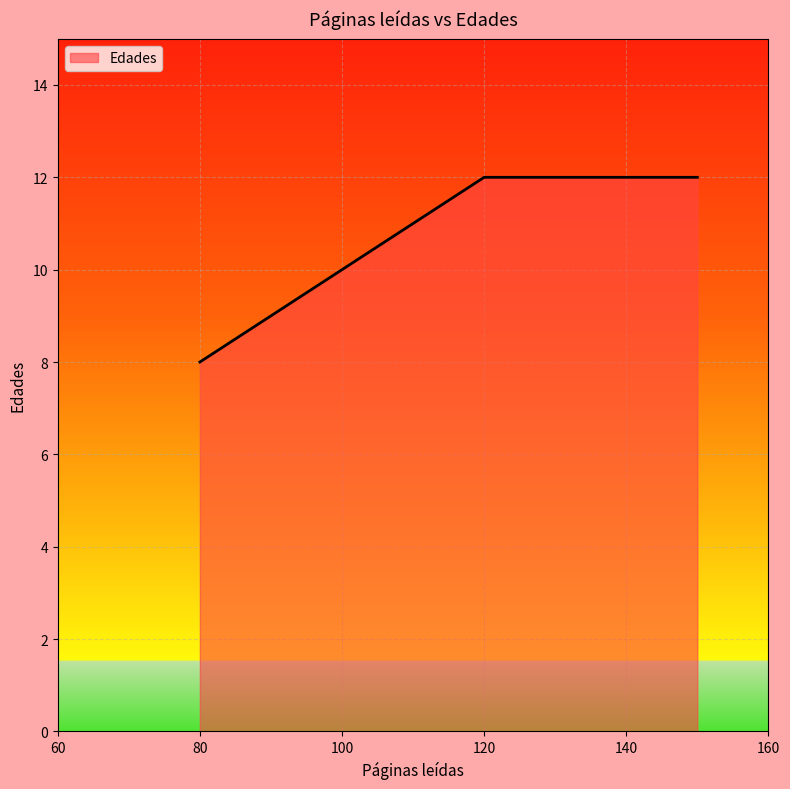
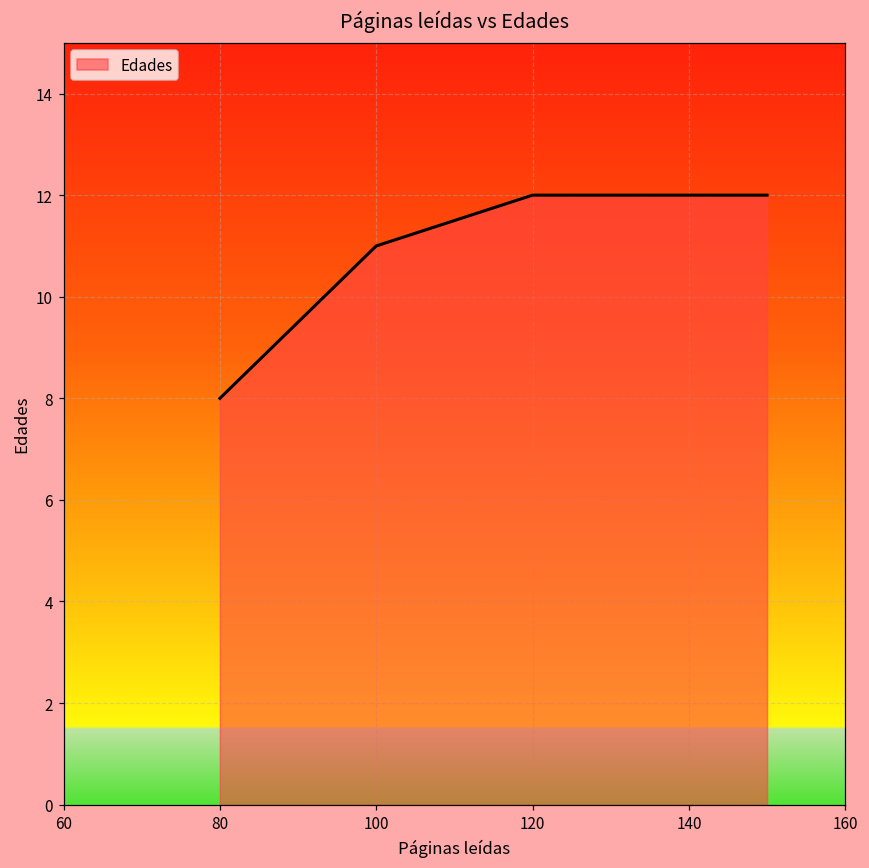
  {
    "80": 8,
-   "100": 10,
+   "100": 11,
    "120": 12
  }
